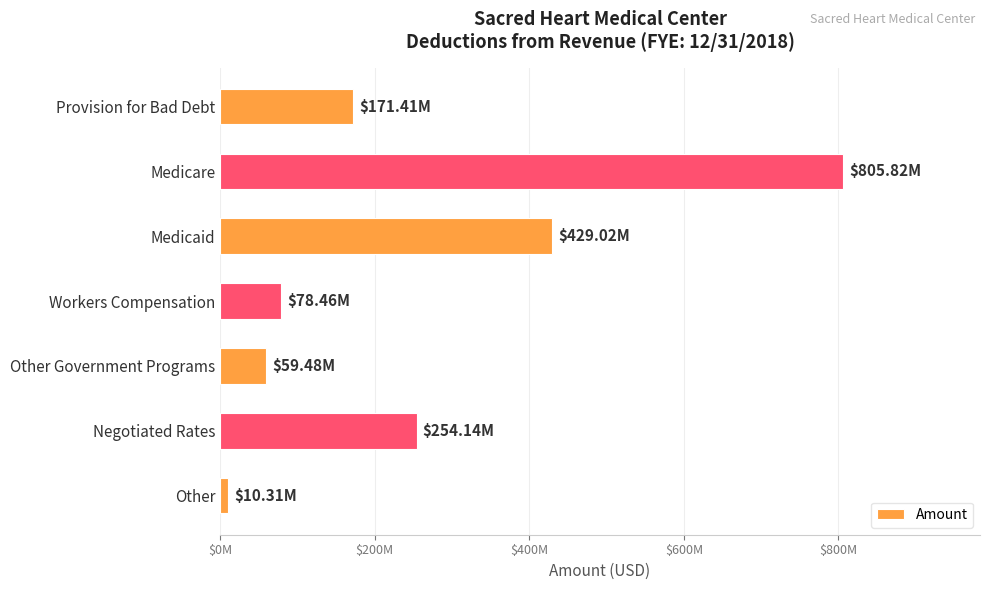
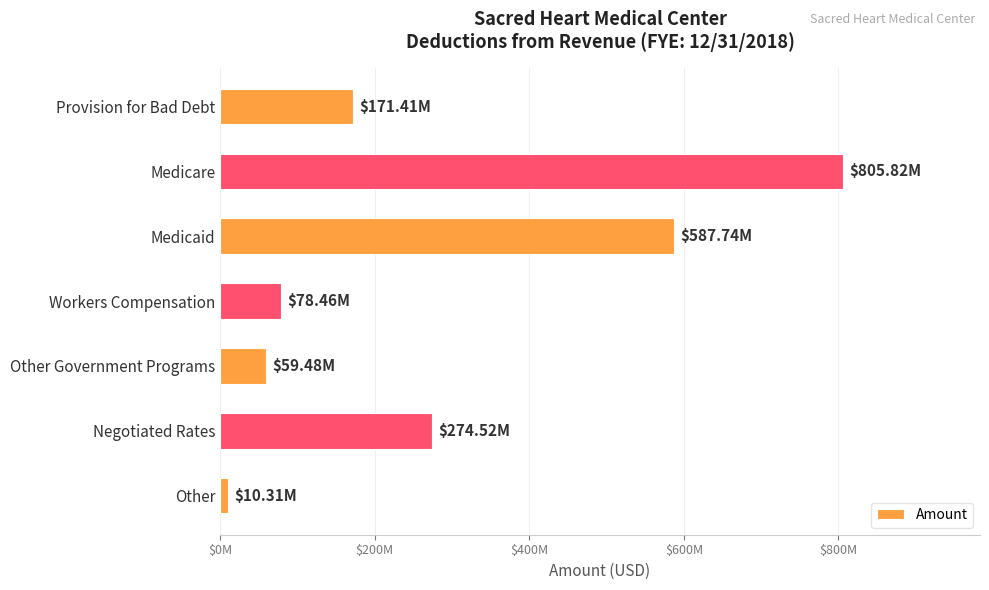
  {
    "Provision for Bad Debt": "$171.41M",
    "Medicare": "$805.82M",
-   "Medicaid": "$429.02M",
+   "Medicaid": "$587.74M",
    "Workers Compensation": "$78.46M",
    "Other Government Programs": "$59.48M",
-   "Negotiated Rates": "$254.14M",
+   "Negotiated Rates": "$274.52M",
    "Other": "$10.31M"
  }
